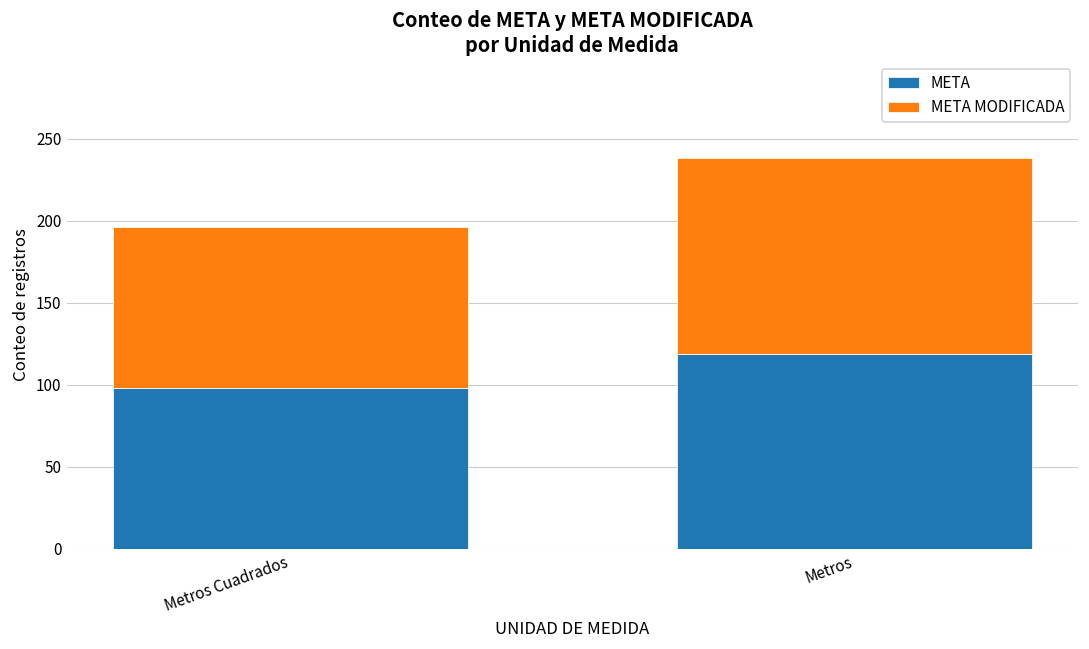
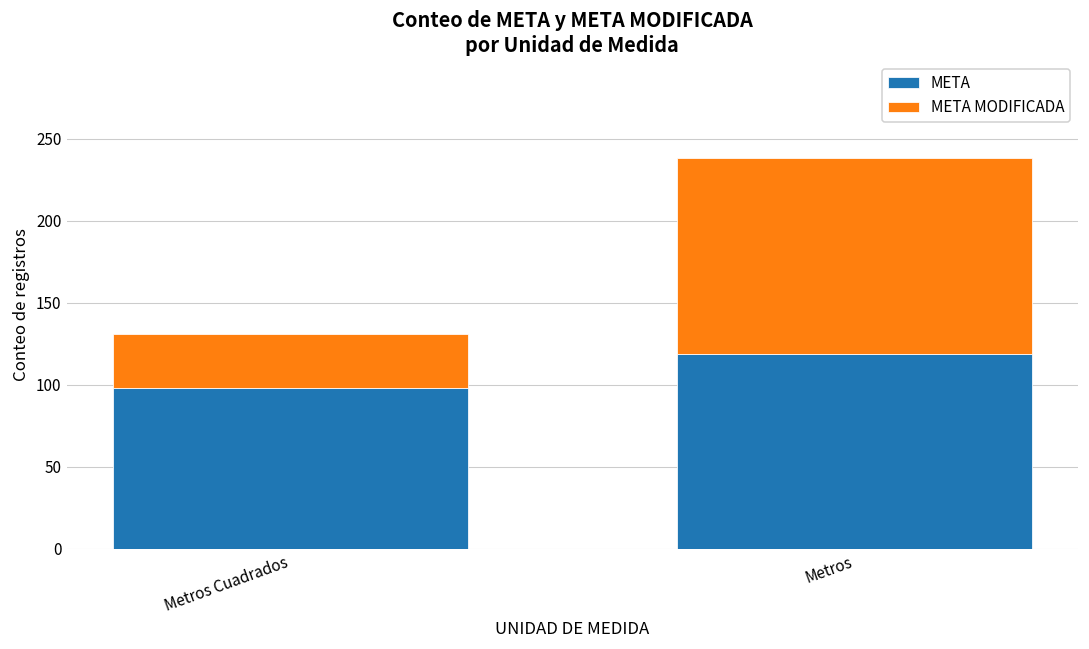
  {
    "META": {
      "Metros Cuadrados": 98,
      "Metros": 119
    },
    "META MODIFICADA": {
-     "Metros Cuadrados": 98,
+     "Metros Cuadrados": 33,
      "Metros": 119
    }
  }
